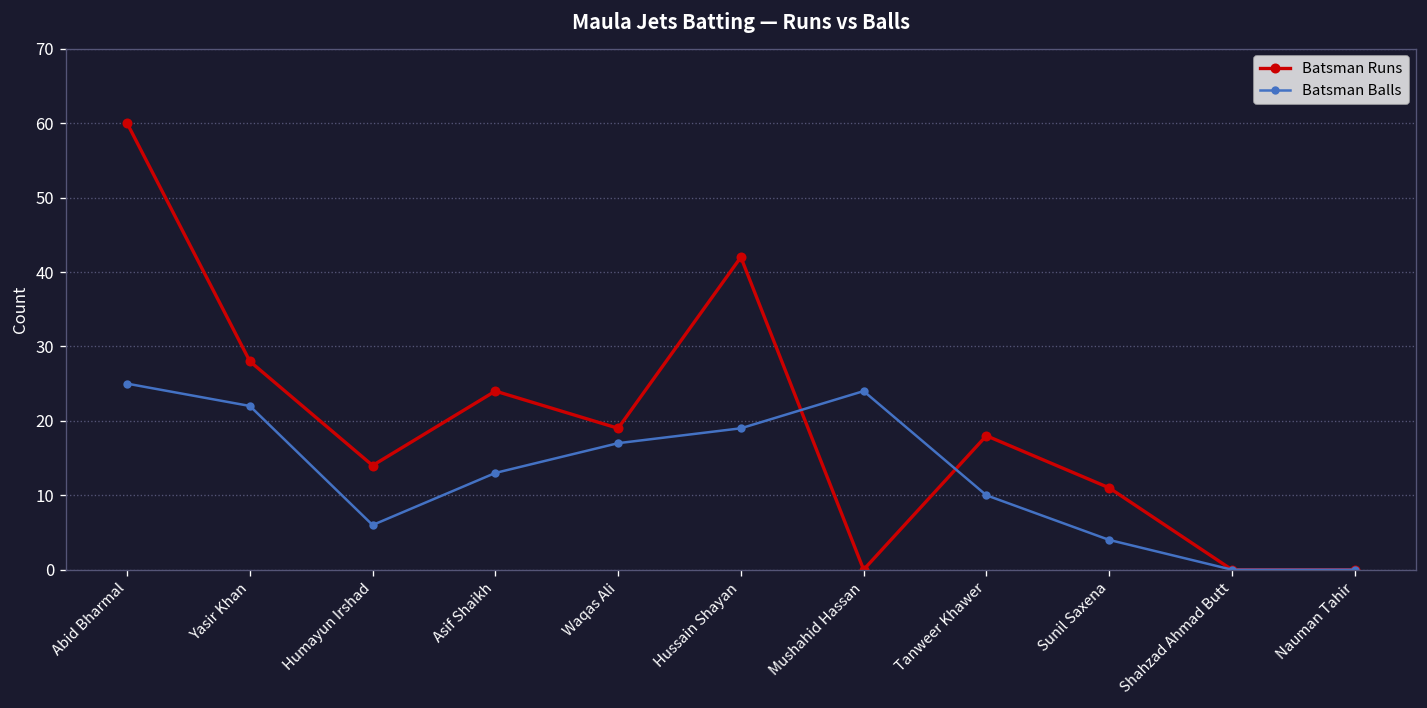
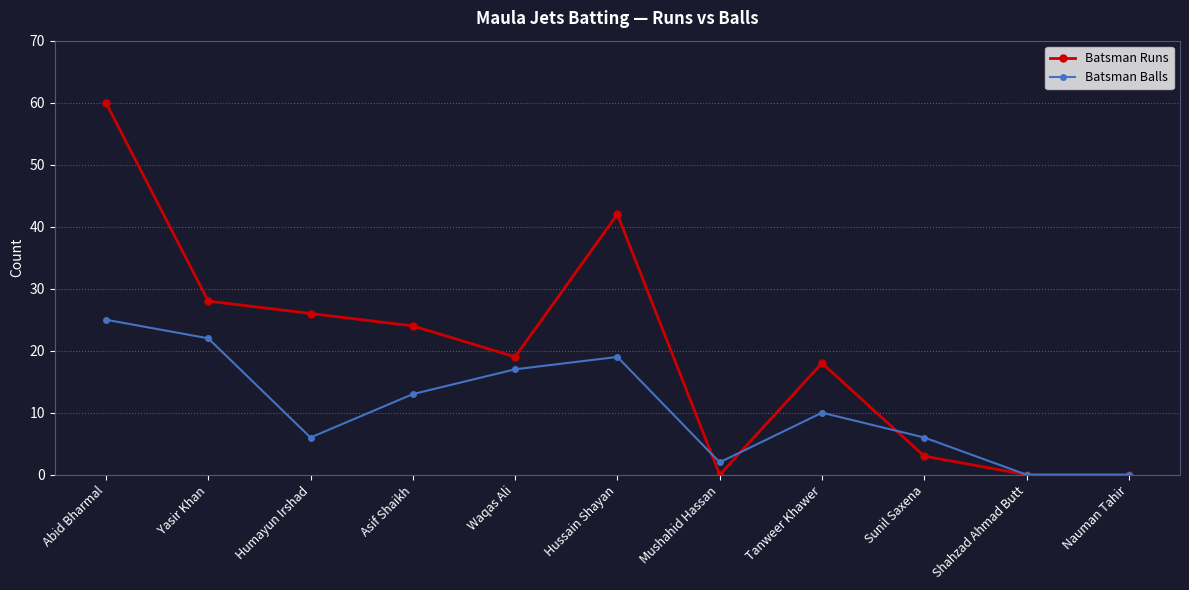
  {
    "Batsman Runs": {
      "Abid Bharmal": 60,
      "Yasir Khan": 28,
-     "Humayun Irshad": 14,
+     "Humayun Irshad": 26,
      "Asif Shaikh": 24,
      "Waqas Ali": 19,
      "Hussain Shayan": 42,
      "Mushahid Hassan": 0,
      "Tanweer Khawer": 18,
-     "Sunil Saxena": 11
+     "Sunil Saxena": 3
    },
    "Batsman Balls": {
      "Abid Bharmal": 25,
      "Yasir Khan": 22,
      "Humayun Irshad": 6,
      "Asif Shaikh": 13,
      "Waqas Ali": 17,
      "Hussain Shayan": 19,
-     "Mushahid Hassan": 24,
+     "Mushahid Hassan": 2,
      "Tanweer Khawer": 10,
-     "Sunil Saxena": 4
+     "Sunil Saxena": 6
    }
  }
